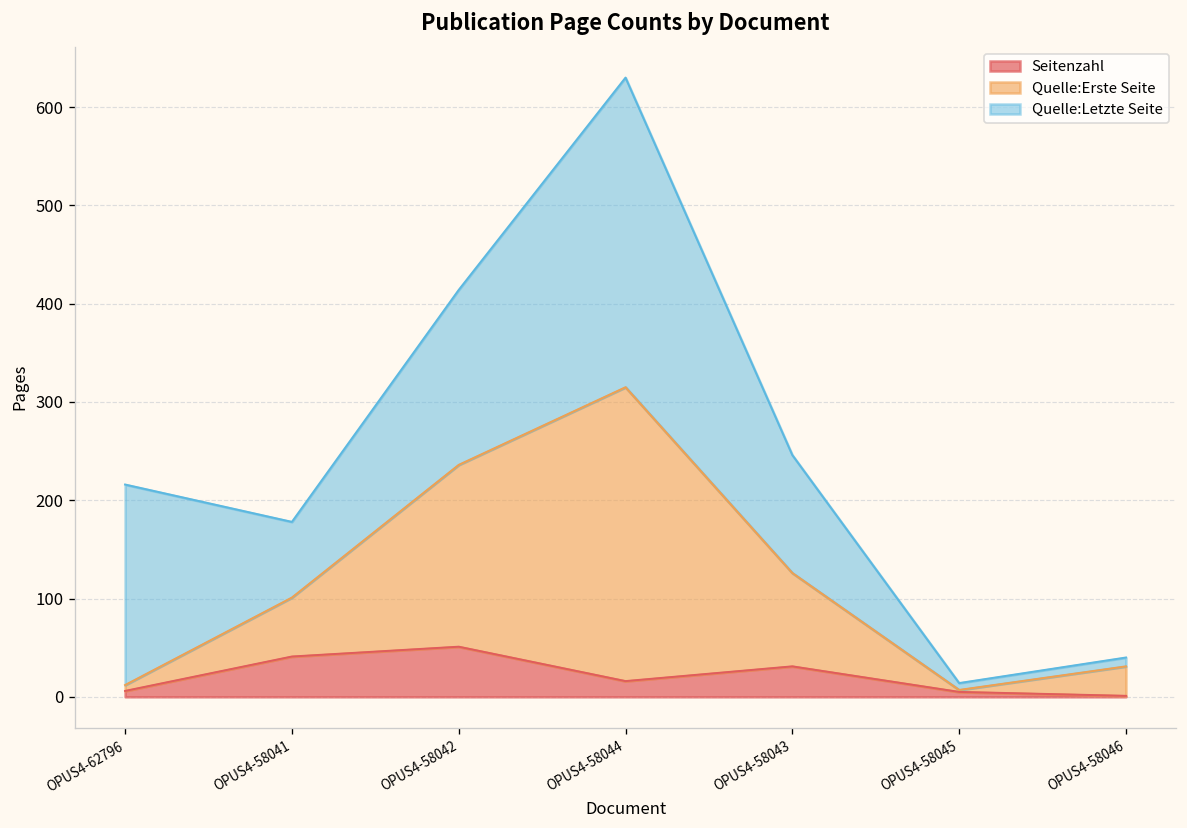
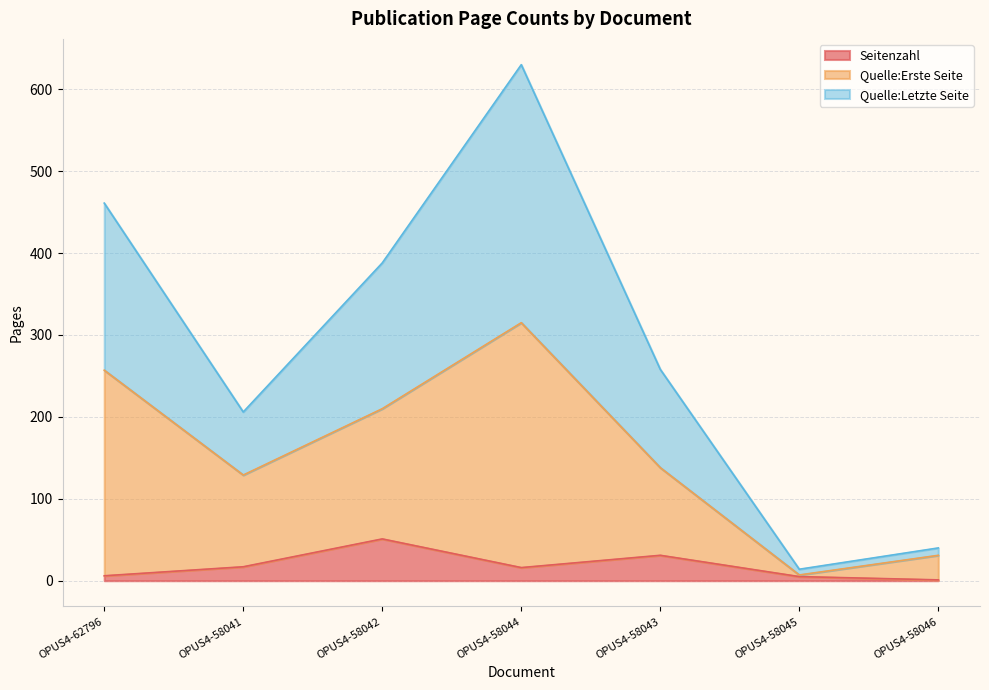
  {
    "Seitenzahl": {
      "OPUS4-62796": 10,
-     "OPUS4-58041": 40,
+     "OPUS4-58041": 20,
      "OPUS4-58042": 50,
      "OPUS4-58044": 20,
      "OPUS4-58043": 30,
      "OPUS4-58046": 0
    },
    "Quelle:Erste Seite": {
-     "OPUS4-62796": 10,
-     "OPUS4-58041": 60,
-     "OPUS4-58042": 190,
+     "OPUS4-62796": 250,
+     "OPUS4-58041": 110,
+     "OPUS4-58042": 160,
      "OPUS4-58044": 300,
-     "OPUS4-58043": 100,
+     "OPUS4-58043": 110,
      "OPUS4-58046": 30
    },
    "Quelle:Letzte Seite": {
      "OPUS4-62796": 200,
      "OPUS4-58041": 80,
      "OPUS4-58042": 180,
      "OPUS4-58044": 320,
      "OPUS4-58043": 120,
      "OPUS4-58045": 10,
      "OPUS4-58046": 10
    }
  }
